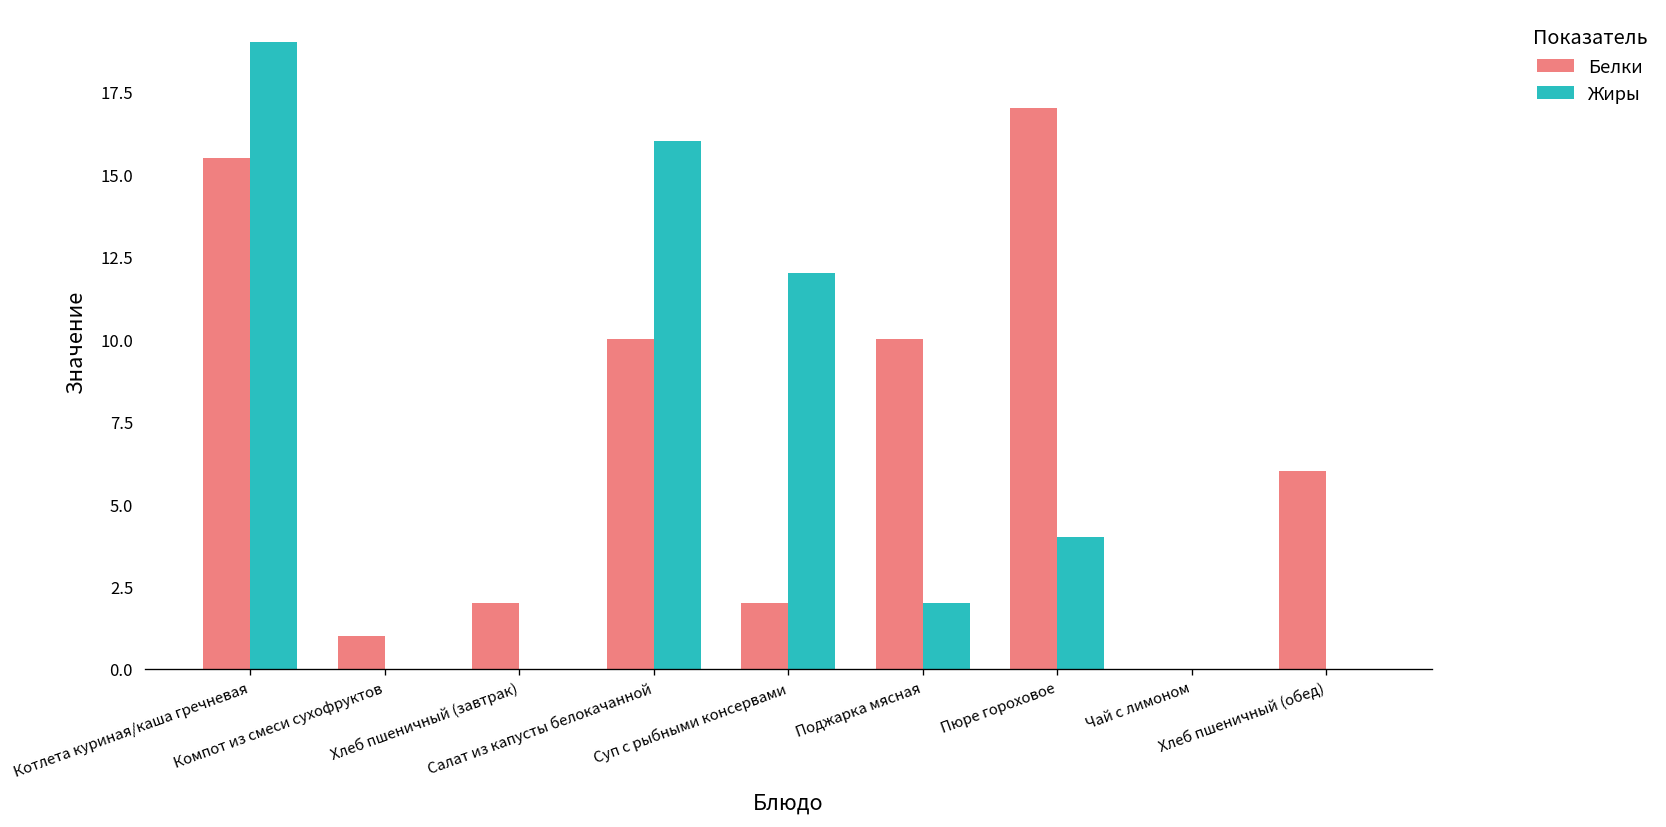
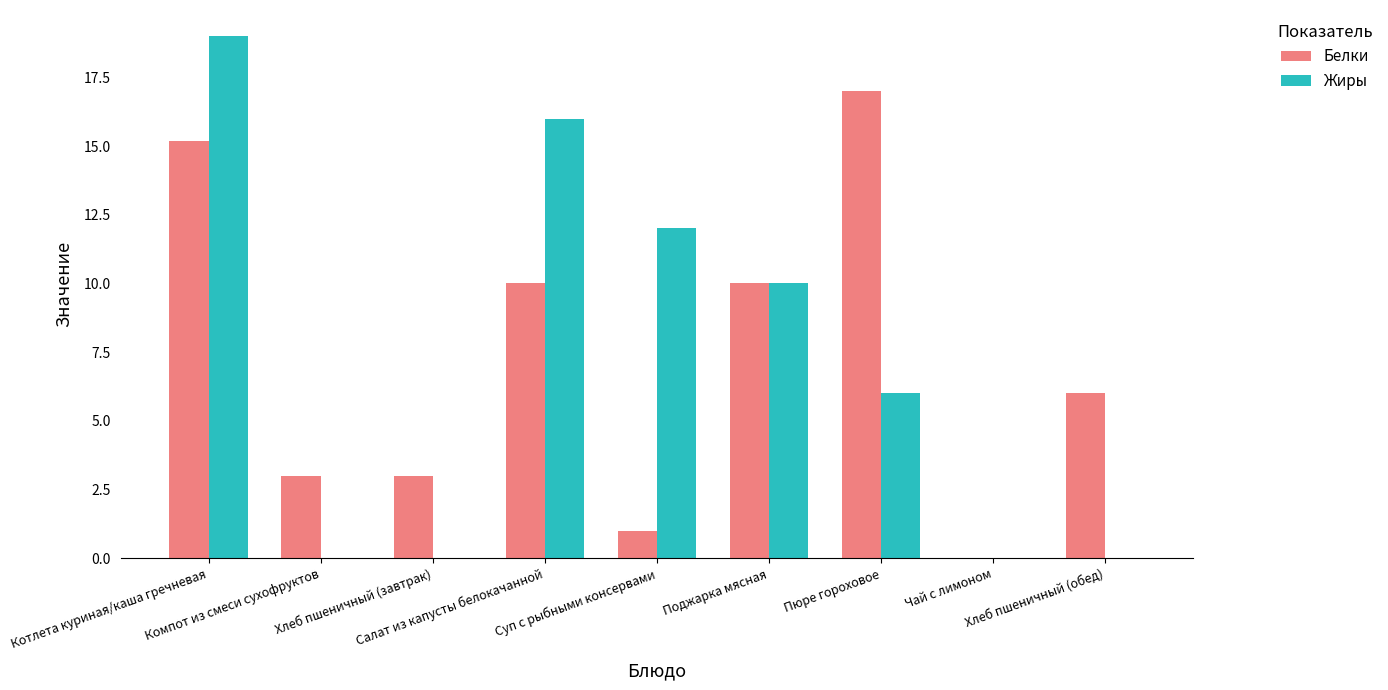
  {
    "Белки": {
-     "Котлета куриная/каша гречневая": 15.5,
-     "Компот из смеси сухофруктов": 1,
-     "Хлеб пшеничный (завтрак)": 2,
+     "Котлета куриная/каша гречневая": 15.2,
+     "Компот из смеси сухофруктов": 3,
+     "Хлеб пшеничный (завтрак)": 3,
      "Салат из капусты белокачанной": 10.0,
-     "Суп с рыбными консервами": 2,
+     "Суп с рыбными консервами": 1,
      "Поджарка мясная": 10.0,
      "Пюре гороховое": 17.0,
      "Чай с лимоном": 0.0,
      "Хлеб пшеничный (обед)": 6.0
    },
    "Жиры": {
      "Котлета куриная/каша гречневая": 19,
      "Компот из смеси сухофруктов": 0,
      "Хлеб пшеничный (завтрак)": 0,
      "Салат из капусты белокачанной": 16,
      "Суп с рыбными консервами": 12,
-     "Поджарка мясная": 2,
-     "Пюре гороховое": 4,
+     "Поджарка мясная": 10,
+     "Пюре гороховое": 6,
      "Чай с лимоном": 0,
      "Хлеб пшеничный (обед)": 0
    }
  }
